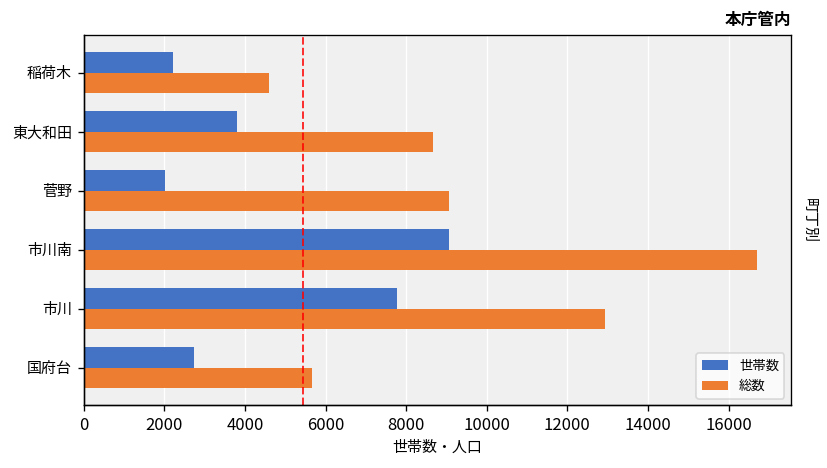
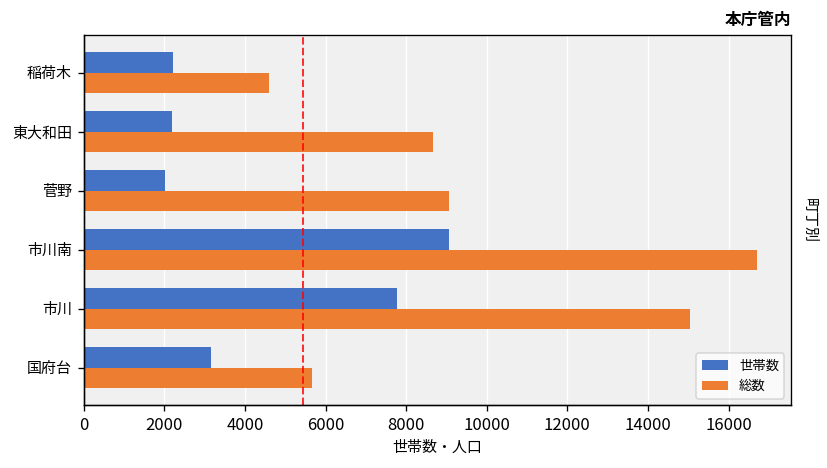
  {
    "世帯数": {
      "稲荷木": 2200,
-     "東大和田": 3800,
+     "東大和田": 2200,
      "菅野": 2000,
      "市川南": 9100,
      "市川": 7800,
-     "国府台": 2700
+     "国府台": 3200
    },
    "総数": {
      "稲荷木": 4600,
      "東大和田": 8700,
      "菅野": 9100,
      "市川南": 16700,
-     "市川": 12900,
+     "市川": 15100,
      "国府台": 5700
    }
  }
